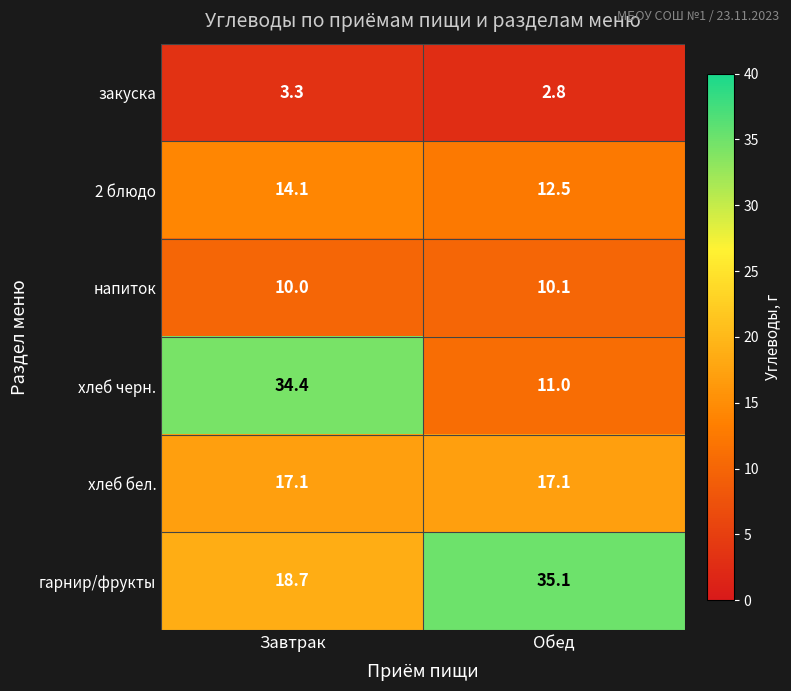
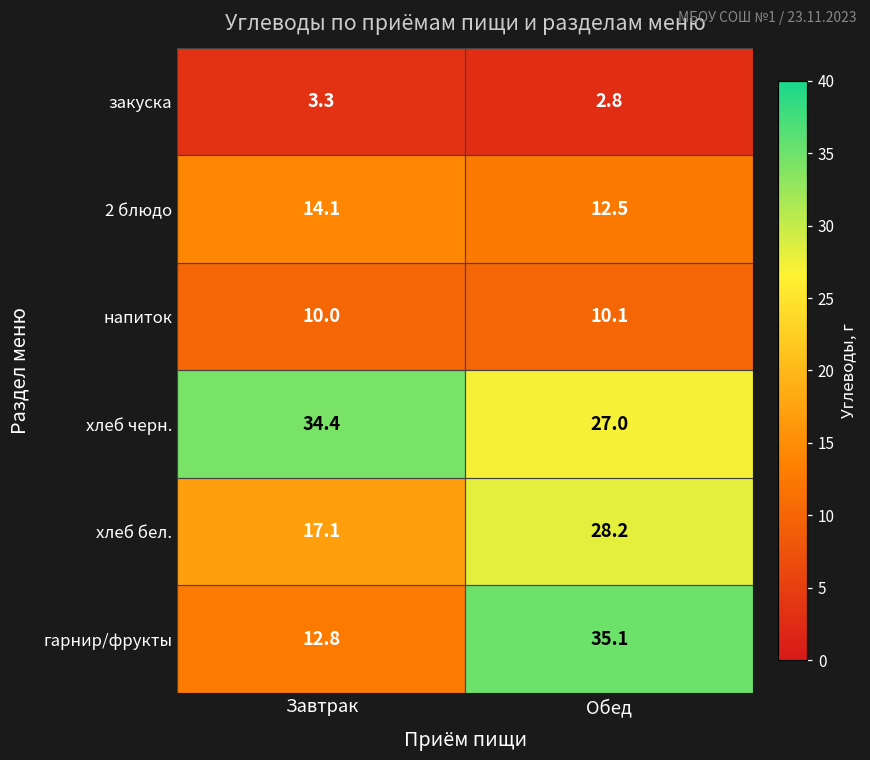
  {
    "закуска": {
      "Завтрак": 3.3,
      "Обед": 2.8
    },
    "2 блюдо": {
      "Завтрак": 14.1,
      "Обед": 12.5
    },
    "напиток": {
      "Завтрак": 10.0,
      "Обед": 10.1
    },
    "хлеб черн.": {
      "Завтрак": 34.4,
-     "Обед": 11.0
+     "Обед": 27.0
    },
    "хлеб бел.": {
      "Завтрак": 17.1,
-     "Обед": 17.1
+     "Обед": 28.2
    },
    "гарнир/фрукты": {
-     "Завтрак": 18.7,
+     "Завтрак": 12.8,
      "Обед": 35.1
    }
  }
